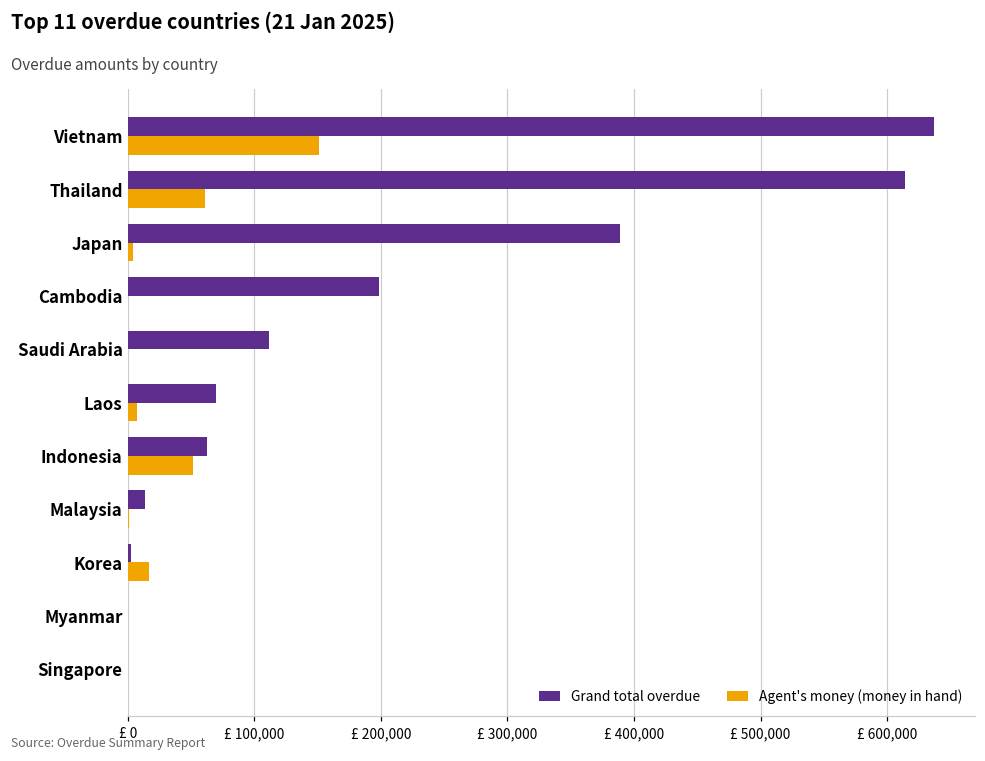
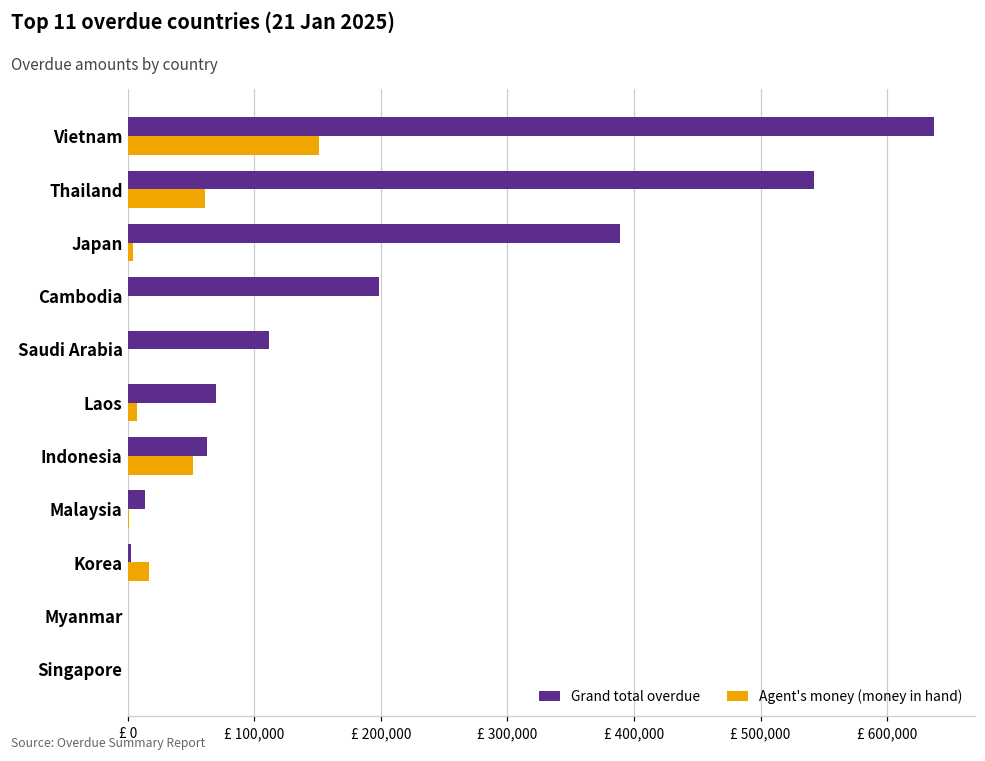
  {
    "Grand total overdue": {
      "Vietnam": "£ 637,000",
-     "Thailand": "£ 614,000",
+     "Thailand": "£ 543,000",
      "Japan": "£ 389,000",
      "Cambodia": "£ 198,000",
      "Saudi Arabia": "£ 112,000",
      "Laos": "£ 69,000",
      "Indonesia": "£ 62,000",
      "Malaysia": "£ 13,000",
      "Korea": "£ 3,000",
      "Myanmar": "£ 0",
      "Singapore": "£ 0"
    },
    "Agent's money (money in hand)": {
      "Vietnam": "£ 151,000",
      "Thailand": "£ 61,000",
      "Japan": "£ 4,000",
      "Cambodia": "£ 0",
      "Saudi Arabia": "£ 0",
      "Laos": "£ 7,000",
      "Indonesia": "£ 52,000",
      "Korea": "£ 17,000",
      "Myanmar": "£ 0",
      "Singapore": "£ 0"
    }
  }
